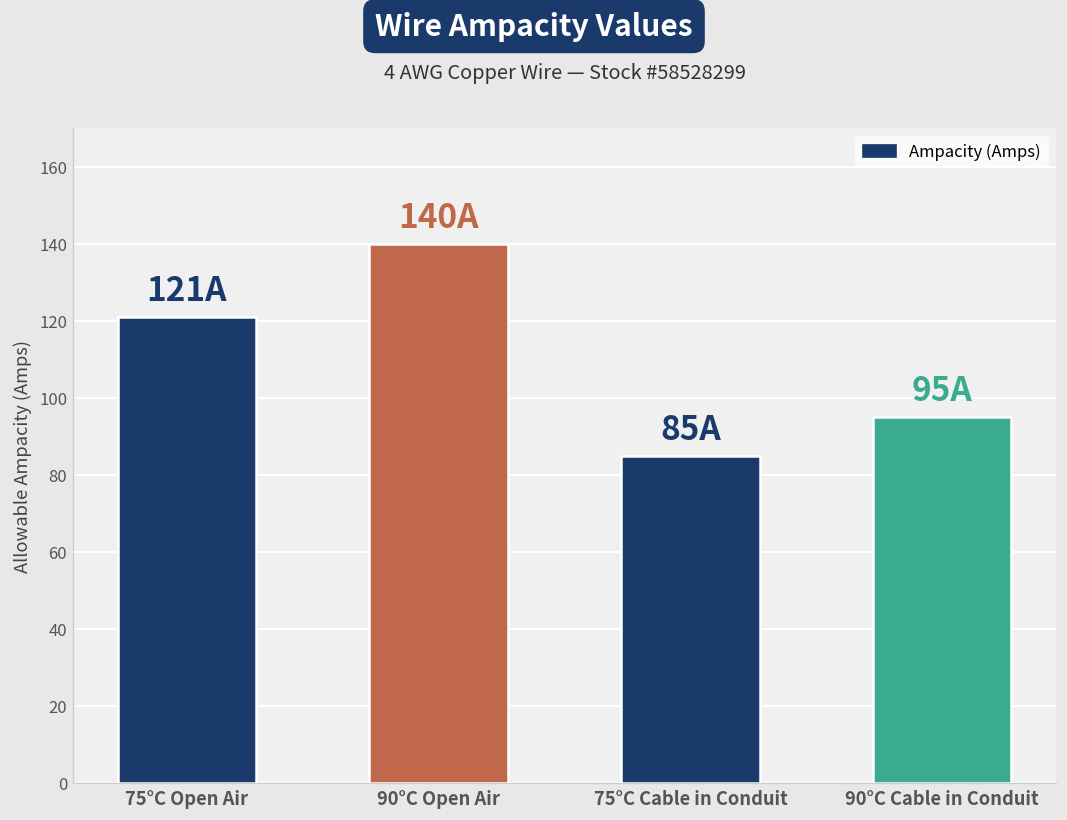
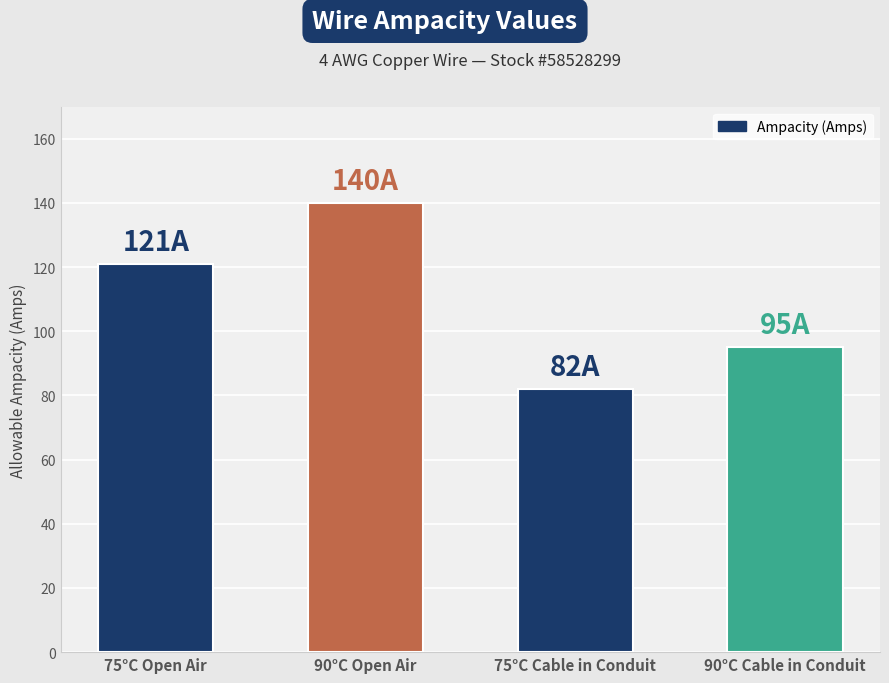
  {
    "75°C Open Air": "121A",
    "90°C Open Air": "140A",
-   "75°C Cable in Conduit": "85A",
+   "75°C Cable in Conduit": "82A",
    "90°C Cable in Conduit": "95A"
  }
